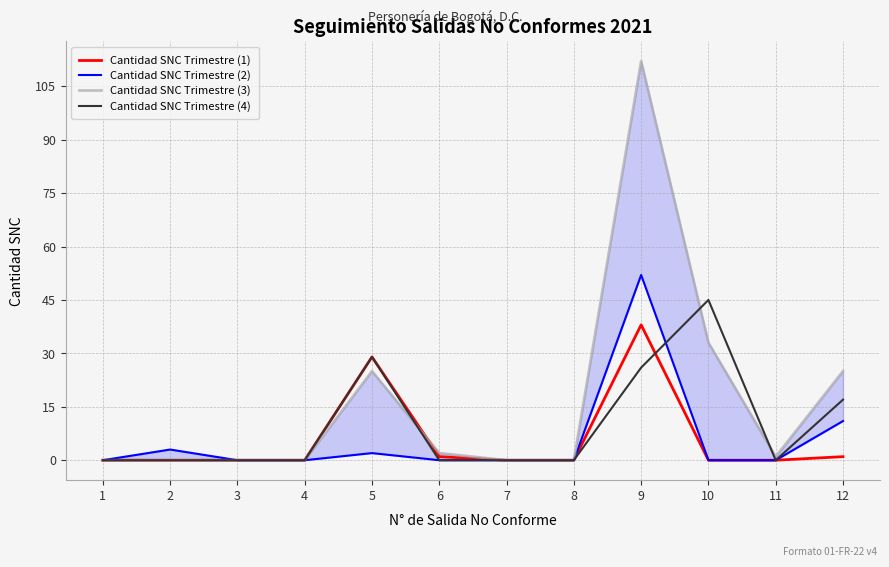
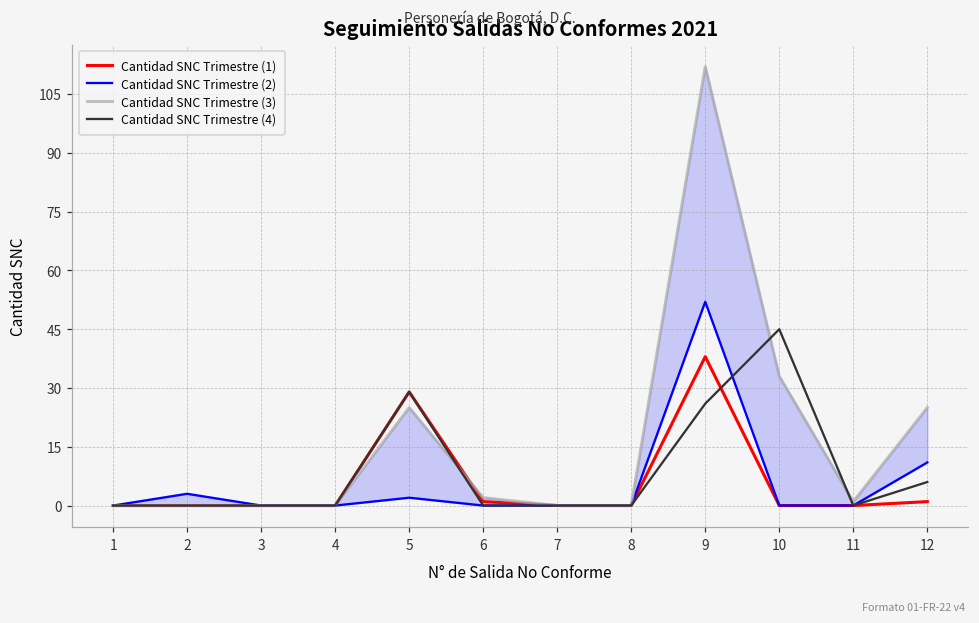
  {
    "Cantidad SNC Trimestre (1)": {
      "6": 1,
      "9": 38,
      "12": 1
    },
    "Cantidad SNC Trimestre (4)": {
      "9": 26,
      "10": 45,
-     "12": 17
+     "12": 6
    }
  }
